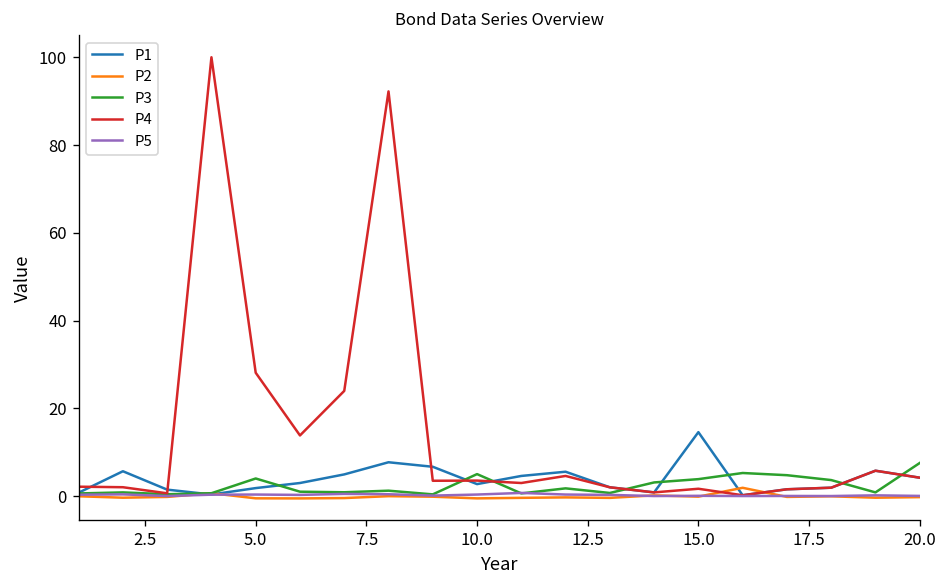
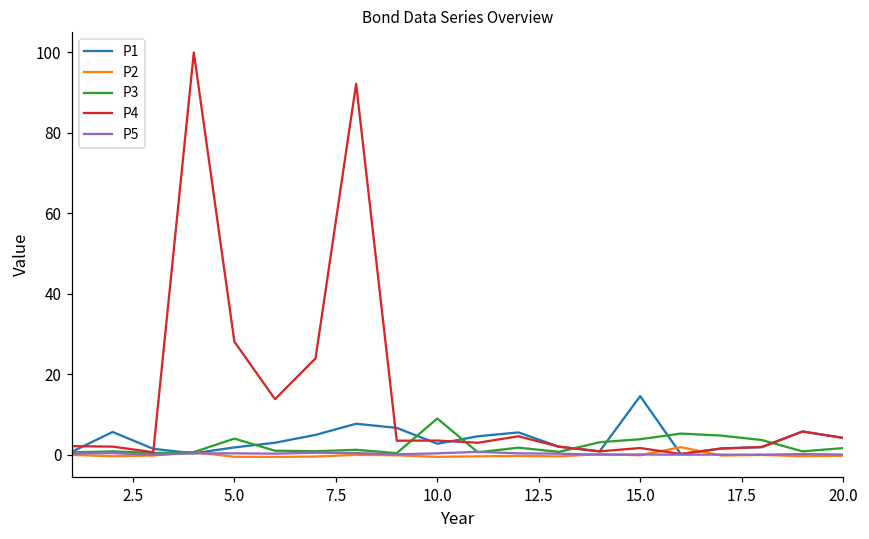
  {
    "P1": {
      "5.0": 2,
      "10.0": 3,
      "15.0": 15
    },
    "P2": {
      "5.0": -1,
      "10.0": -1
    },
    "P3": {
      "5.0": 4,
-     "10.0": 5,
+     "10.0": 9,
      "15.0": 4,
-     "20.0": 8
+     "20.0": 2
    },
    "P4": {
      "5.0": 28,
      "10.0": 4,
      "15.0": 2
    },
    "P5": {
      "5.0": 0,
      "10.0": 0
    }
  }
